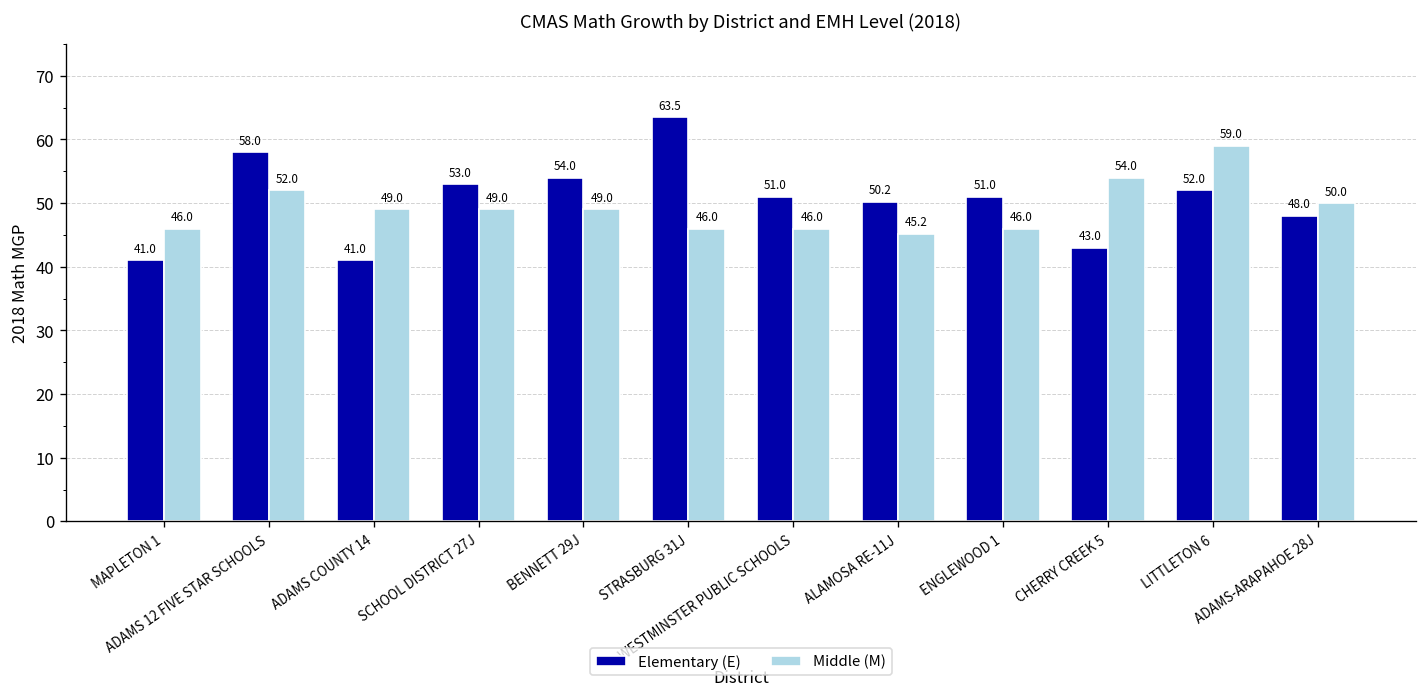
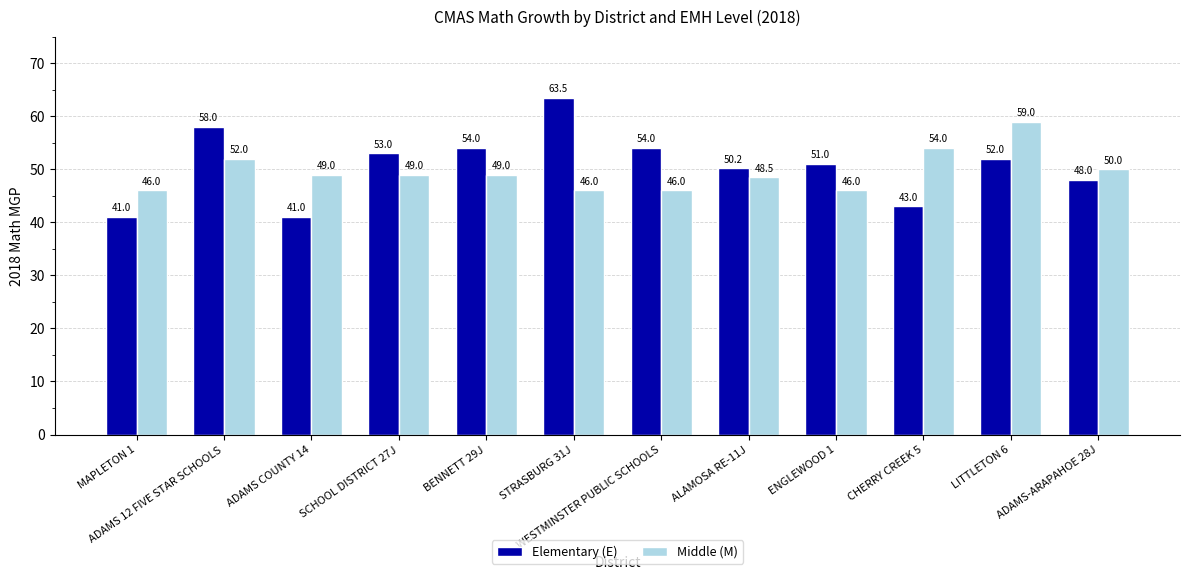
  {
    "Elementary (E)": {
      "MAPLETON 1": 41.0,
      "ADAMS 12 FIVE STAR SCHOOLS": 58.0,
      "ADAMS COUNTY 14": 41.0,
      "SCHOOL DISTRICT 27J": 53.0,
      "BENNETT 29J": 54.0,
      "STRASBURG 31J": 63.5,
-     "WESTMINSTER PUBLIC SCHOOLS": 51.0,
+     "WESTMINSTER PUBLIC SCHOOLS": 54.0,
      "ALAMOSA RE-11J": 50.2,
      "ENGLEWOOD 1": 51.0,
      "CHERRY CREEK 5": 43.0,
      "LITTLETON 6": 52.0,
      "ADAMS-ARAPAHOE 28J": 48.0
    },
    "Middle (M)": {
      "MAPLETON 1": 46.0,
      "ADAMS 12 FIVE STAR SCHOOLS": 52.0,
      "ADAMS COUNTY 14": 49.0,
      "SCHOOL DISTRICT 27J": 49.0,
      "BENNETT 29J": 49.0,
      "STRASBURG 31J": 46.0,
      "WESTMINSTER PUBLIC SCHOOLS": 46.0,
-     "ALAMOSA RE-11J": 45.2,
+     "ALAMOSA RE-11J": 48.5,
      "ENGLEWOOD 1": 46.0,
      "CHERRY CREEK 5": 54.0,
      "LITTLETON 6": 59.0,
      "ADAMS-ARAPAHOE 28J": 50.0
    }
  }
